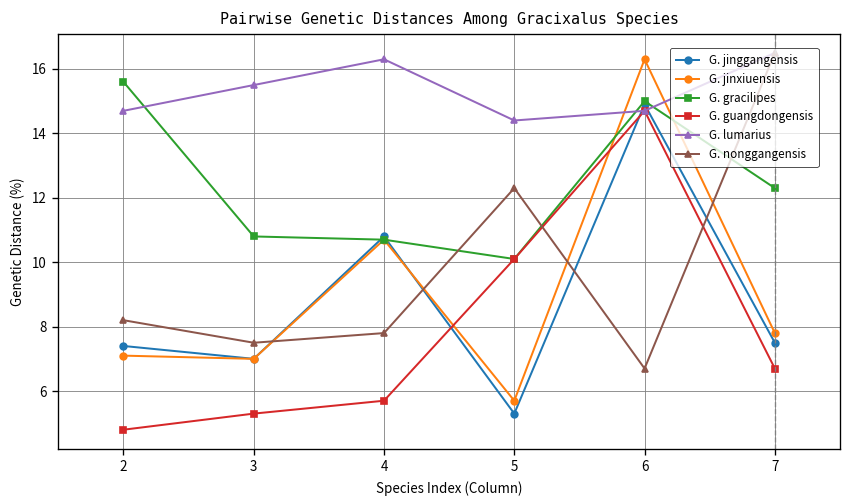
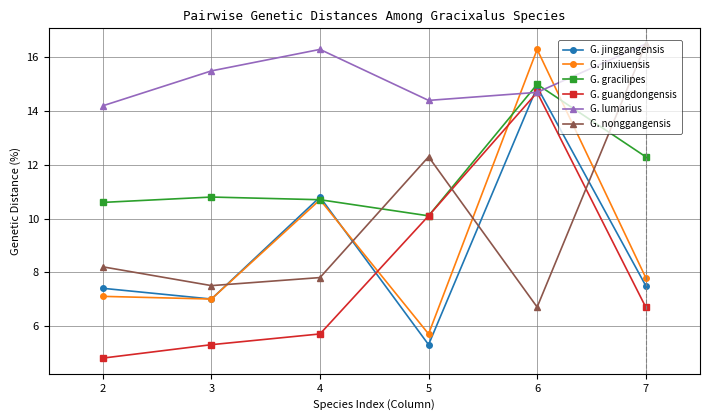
  {
    "G. jinggangensis": {
      "2": 7.4,
      "4": 10.8,
      "5": 5.3,
      "6": 14.9,
      "7": 7.5
    },
    "G. jinxiuensis": {
      "2": 7.1,
      "5": 5.7,
      "6": 16.3,
      "7": 7.8
    },
    "G. gracilipes": {
-     "2": 15.6,
+     "2": 10.6,
      "3": 10.8,
      "6": 15.0,
      "7": 12.3
    },
    "G. guangdongensis": {
      "2": 4.8,
      "3": 5.3,
      "4": 5.7,
      "7": 6.7
    },
    "G. lumarius": {
-     "2": 14.7,
+     "2": 14.2,
      "3": 15.5,
      "4": 16.3,
      "5": 14.4
    },
    "G. nonggangensis": {
      "2": 8.2,
      "3": 7.5,
      "4": 7.8,
      "5": 12.3,
      "6": 6.7
    }
  }
